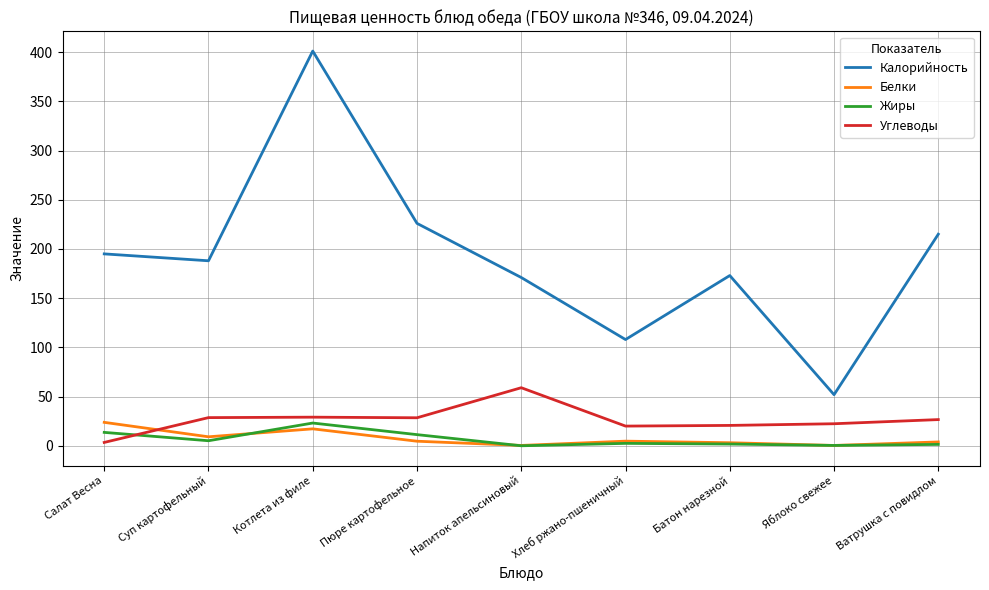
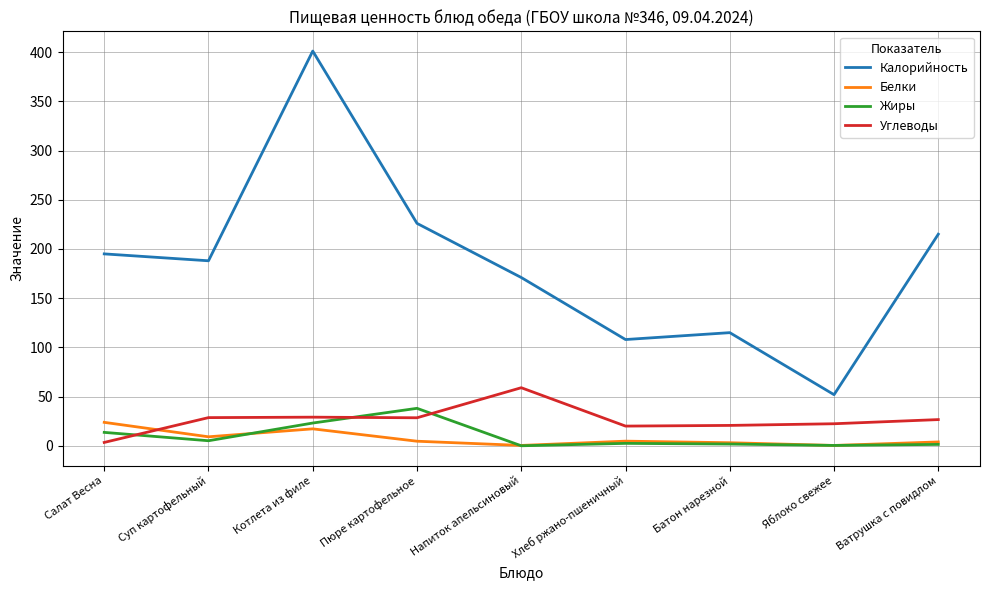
  {
    "Калорийность": {
      "Салат Весна": 200,
      "Суп картофельный": 190,
      "Котлета из филе": 400,
      "Пюре картофельное": 230,
      "Напиток апельсиновый": 170,
      "Хлеб ржано-пшеничный": 110,
-     "Батон нарезной": 170,
+     "Батон нарезной": 120,
      "Яблоко свежее": 50,
      "Ватрушка с повидлом": 220
    },
    "Белки": {
      "Салат Весна": 20,
      "Суп картофельный": 10,
      "Котлета из филе": 20,
      "Пюре картофельное": 0
    },
    "Жиры": {
      "Салат Весна": 10,
      "Суп картофельный": 10,
      "Котлета из филе": 20,
-     "Пюре картофельное": 10
+     "Пюре картофельное": 40
    },
    "Углеводы": {
      "Салат Весна": 0,
      "Суп картофельный": 30,
      "Котлета из филе": 30,
      "Пюре картофельное": 30,
      "Напиток апельсиновый": 60,
      "Хлеб ржано-пшеничный": 20,
      "Батон нарезной": 20,
      "Яблоко свежее": 20,
      "Ватрушка с повидлом": 30
    }
  }
